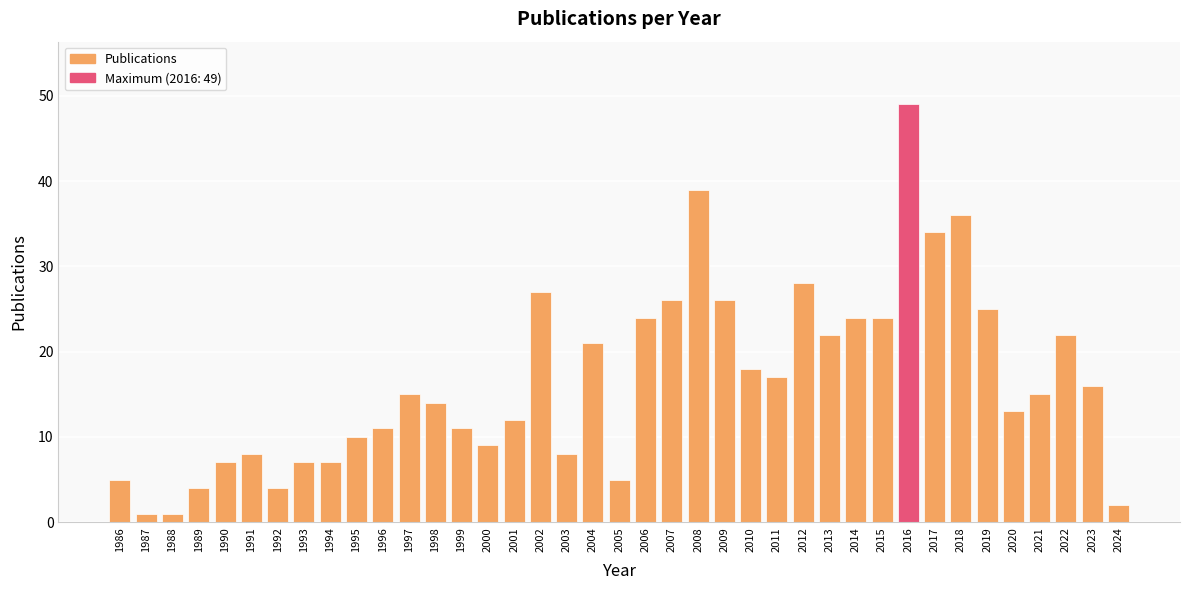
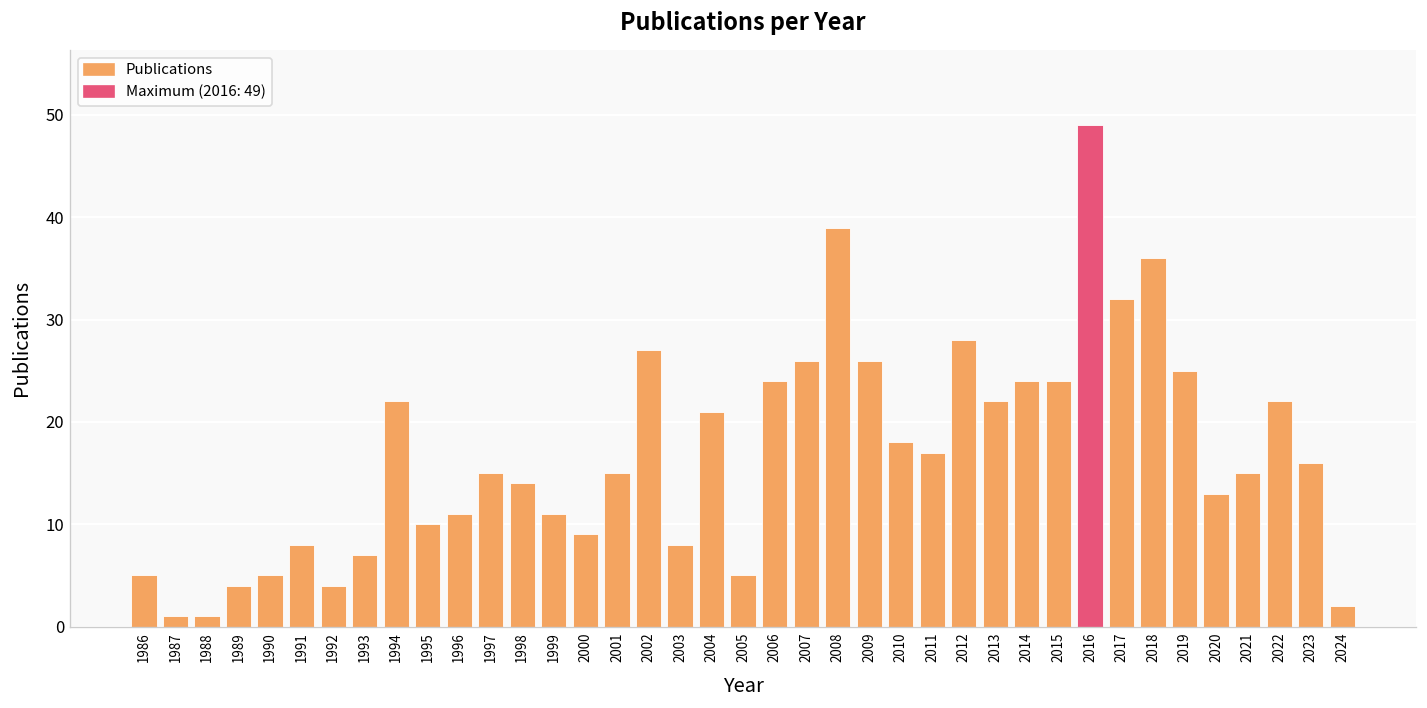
  {
    "1986": 5,
    "1987": 1,
    "1988": 1,
    "1989": 4,
-   "1990": 7,
+   "1990": 5,
    "1991": 8,
    "1992": 4,
    "1993": 7,
-   "1994": 7,
+   "1994": 22,
    "1995": 10,
    "1996": 11,
    "1997": 15,
    "1998": 14,
    "1999": 11,
    "2000": 9,
-   "2001": 12,
+   "2001": 15,
    "2002": 27,
    "2003": 8,
    "2004": 21,
    "2005": 5,
    "2006": 24,
    "2007": 26,
    "2008": 39,
    "2009": 26,
    "2010": 18,
    "2011": 17,
    "2012": 28,
    "2013": 22,
    "2014": 24,
    "2015": 24,
    "2016": 49,
-   "2017": 34,
+   "2017": 32,
    "2018": 36,
    "2019": 25,
    "2020": 13,
    "2021": 15,
    "2022": 22,
    "2023": 16,
    "2024": 2
  }
